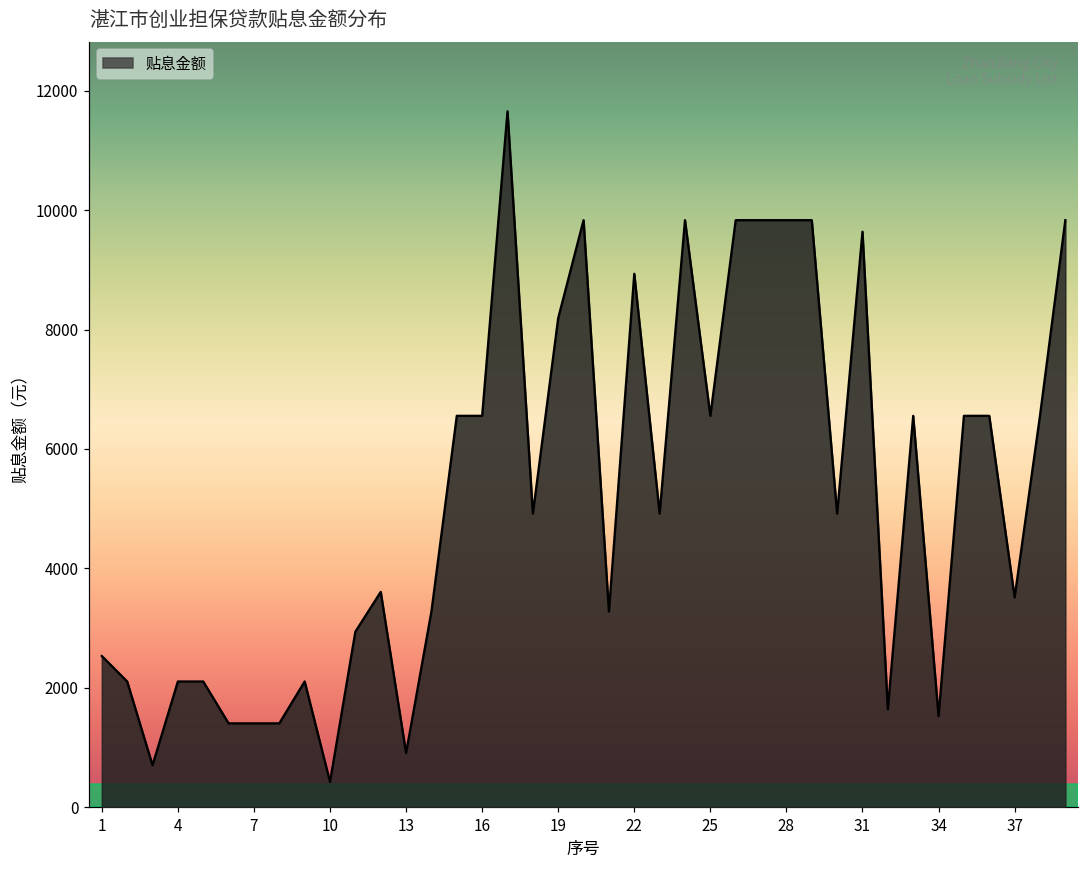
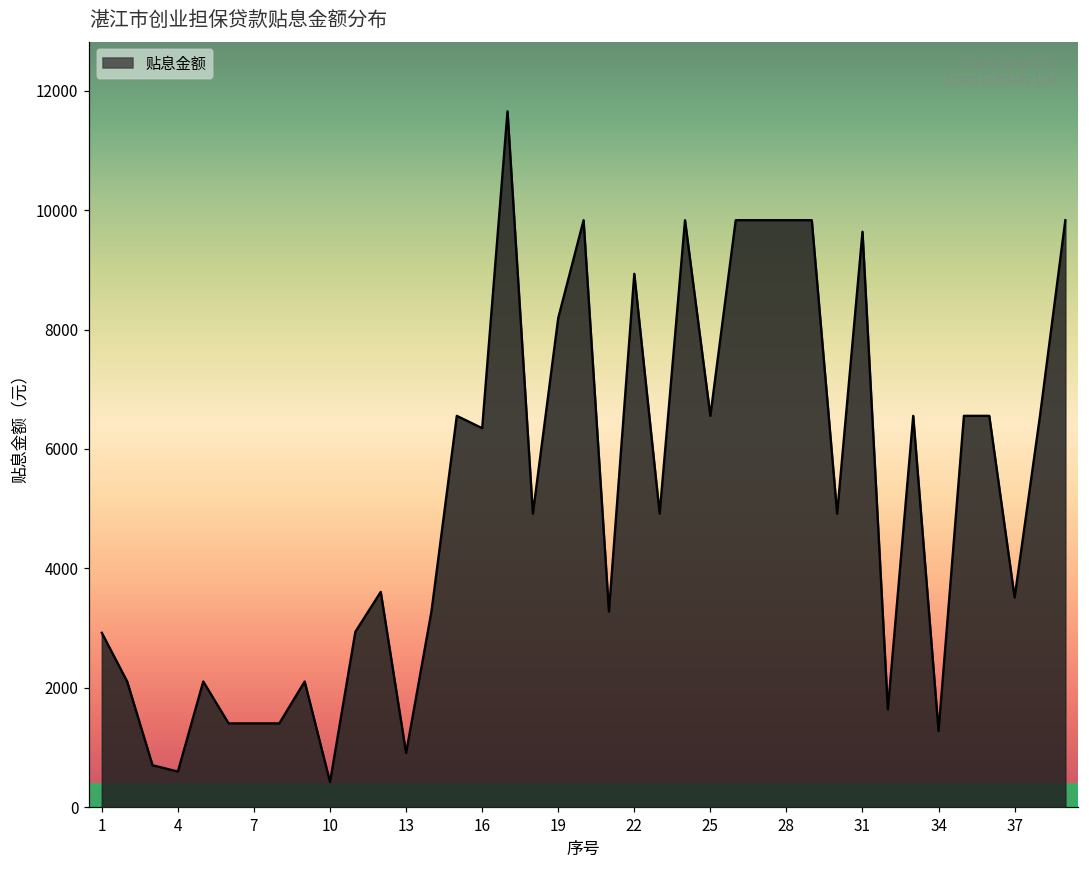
  {
-   "1": 2500,
-   "4": 2100,
+   "1": 2900,
+   "4": 600,
    "7": 1400,
    "10": 400,
    "13": 900,
-   "16": 6600,
+   "16": 6300,
    "19": 8200,
    "22": 8900,
    "25": 6600,
    "28": 9800,
    "31": 9600,
-   "34": 1500,
+   "34": 1300,
    "37": 3500
  }
